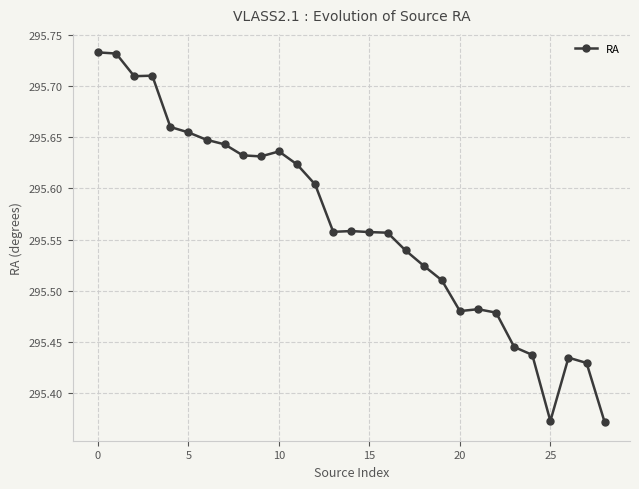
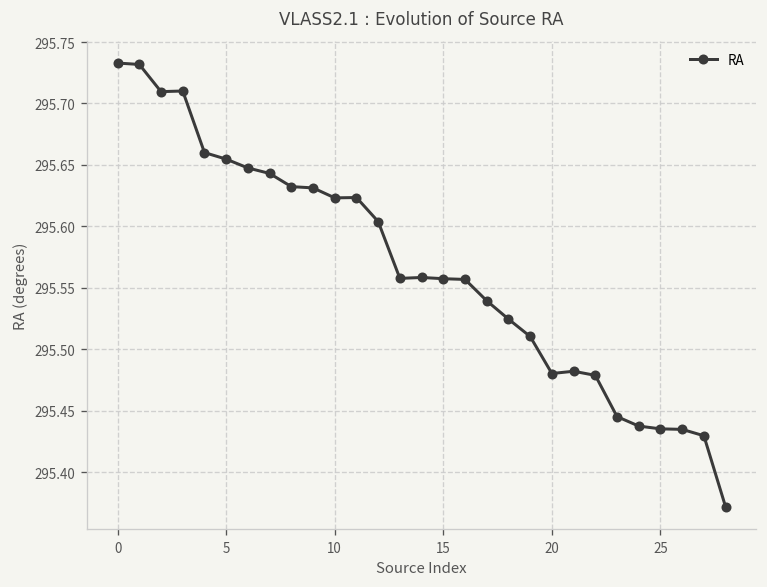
  {
    "0": 295.733,
    "5": 295.655,
-   "10": 295.636,
+   "10": 295.623,
    "15": 295.557,
    "20": 295.480,
-   "25": 295.373
+   "25": 295.435
  }
